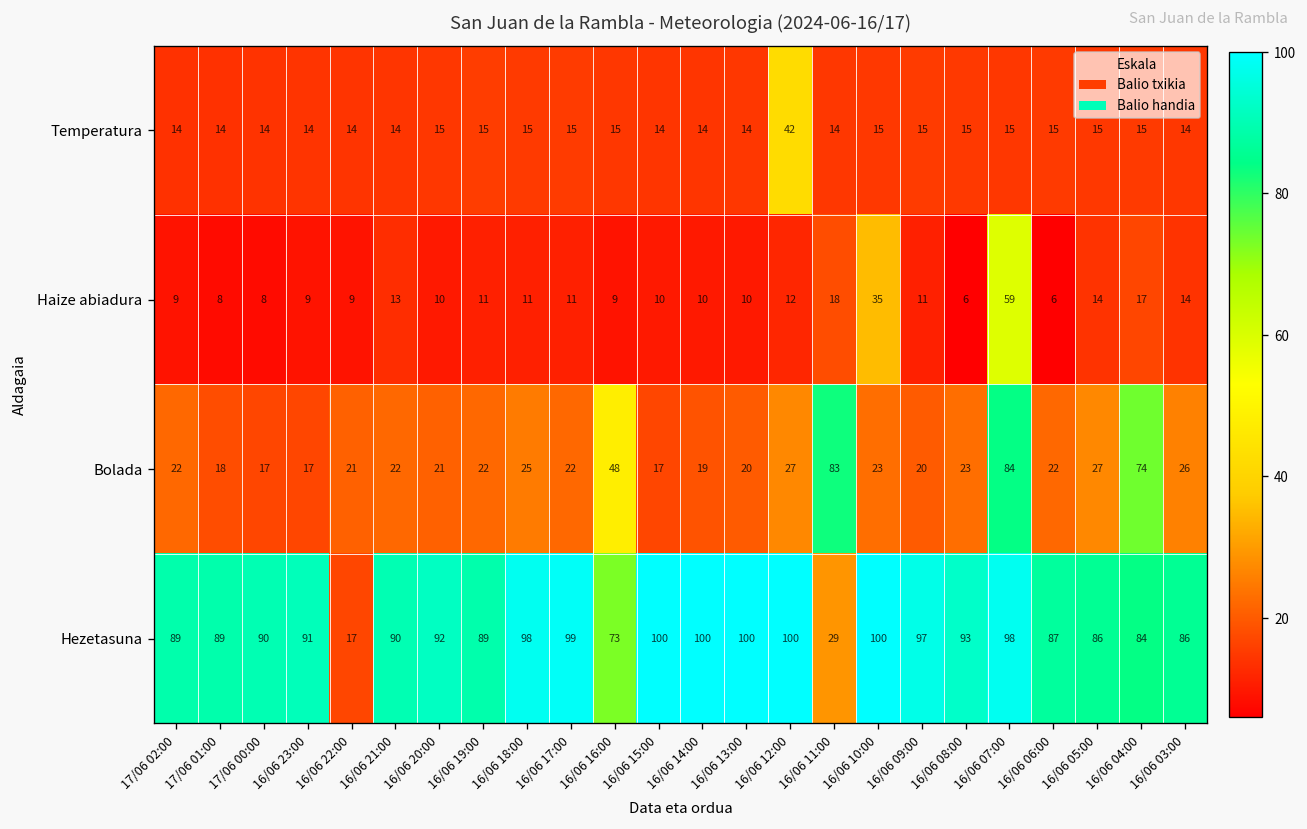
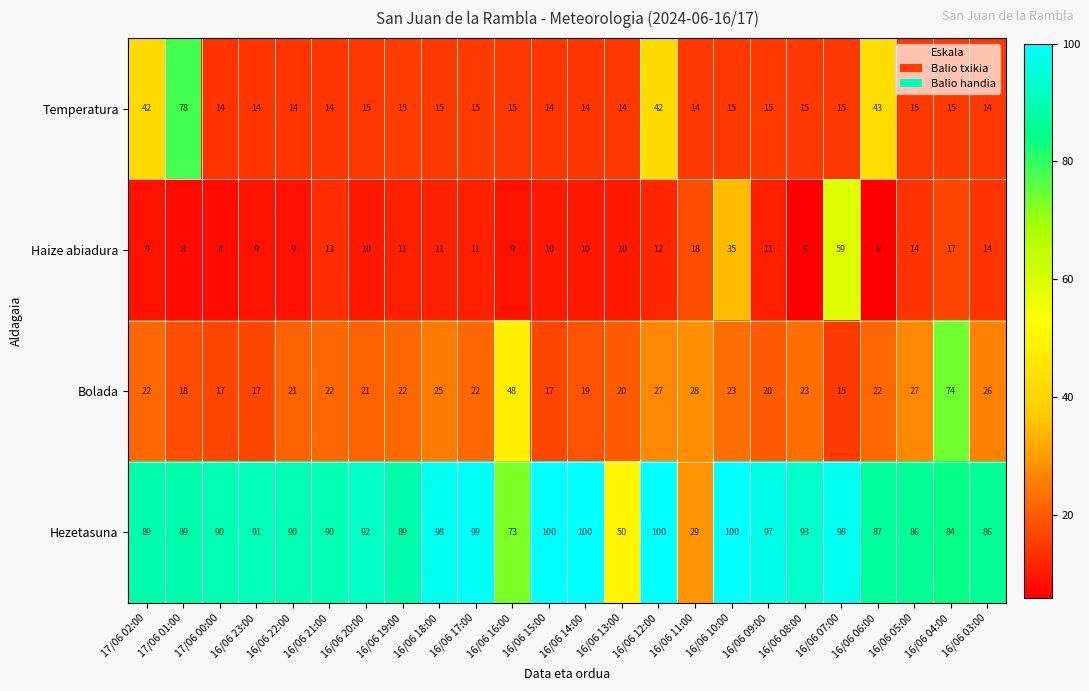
  {
    "Temperatura": {
-     "17/06 02:00": 14,
-     "17/06 01:00": 14,
+     "17/06 02:00": 42,
+     "17/06 01:00": 78,
      "17/06 00:00": 14,
      "16/06 23:00": 14,
      "16/06 22:00": 14,
      "16/06 21:00": 14,
      "16/06 20:00": 15,
      "16/06 19:00": 15,
      "16/06 18:00": 15,
      "16/06 17:00": 15,
      "16/06 16:00": 15,
      "16/06 15:00": 14,
      "16/06 14:00": 14,
      "16/06 13:00": 14,
      "16/06 12:00": 42,
      "16/06 11:00": 14,
      "16/06 10:00": 15,
      "16/06 09:00": 15,
      "16/06 08:00": 15,
      "16/06 07:00": 15,
-     "16/06 06:00": 15,
+     "16/06 06:00": 43,
      "16/06 05:00": 15,
      "16/06 04:00": 15,
      "16/06 03:00": 14
    },
    "Haize abiadura": {
      "17/06 02:00": 9,
      "17/06 01:00": 8,
      "17/06 00:00": 8,
      "16/06 23:00": 9,
      "16/06 22:00": 9,
      "16/06 21:00": 13,
      "16/06 20:00": 10,
      "16/06 19:00": 11,
      "16/06 18:00": 11,
      "16/06 17:00": 11,
      "16/06 16:00": 9,
      "16/06 15:00": 10,
      "16/06 14:00": 10,
      "16/06 13:00": 10,
      "16/06 12:00": 12,
      "16/06 11:00": 18,
      "16/06 10:00": 35,
      "16/06 09:00": 11,
      "16/06 08:00": 6,
      "16/06 07:00": 59,
      "16/06 06:00": 6,
      "16/06 05:00": 14,
      "16/06 04:00": 17,
      "16/06 03:00": 14
    },
    "Bolada": {
      "17/06 02:00": 22,
      "17/06 01:00": 18,
      "17/06 00:00": 17,
      "16/06 23:00": 17,
      "16/06 22:00": 21,
      "16/06 21:00": 22,
      "16/06 20:00": 21,
      "16/06 19:00": 22,
      "16/06 18:00": 25,
      "16/06 17:00": 22,
      "16/06 16:00": 48,
      "16/06 15:00": 17,
      "16/06 14:00": 19,
      "16/06 13:00": 20,
      "16/06 12:00": 27,
-     "16/06 11:00": 83,
+     "16/06 11:00": 28,
      "16/06 10:00": 23,
      "16/06 09:00": 20,
      "16/06 08:00": 23,
-     "16/06 07:00": 84,
+     "16/06 07:00": 15,
      "16/06 06:00": 22,
      "16/06 05:00": 27,
      "16/06 04:00": 74,
      "16/06 03:00": 26
    },
    "Hezetasuna": {
      "17/06 02:00": 89,
      "17/06 01:00": 89,
      "17/06 00:00": 90,
      "16/06 23:00": 91,
-     "16/06 22:00": 17,
+     "16/06 22:00": 90,
      "16/06 21:00": 90,
      "16/06 20:00": 92,
      "16/06 19:00": 89,
      "16/06 18:00": 98,
      "16/06 17:00": 99,
      "16/06 16:00": 73,
      "16/06 15:00": 100,
      "16/06 14:00": 100,
-     "16/06 13:00": 100,
+     "16/06 13:00": 50,
      "16/06 12:00": 100,
      "16/06 11:00": 29,
      "16/06 10:00": 100,
      "16/06 09:00": 97,
      "16/06 08:00": 93,
      "16/06 07:00": 98,
      "16/06 06:00": 87,
      "16/06 05:00": 86,
      "16/06 04:00": 84,
      "16/06 03:00": 86
    }
  }
